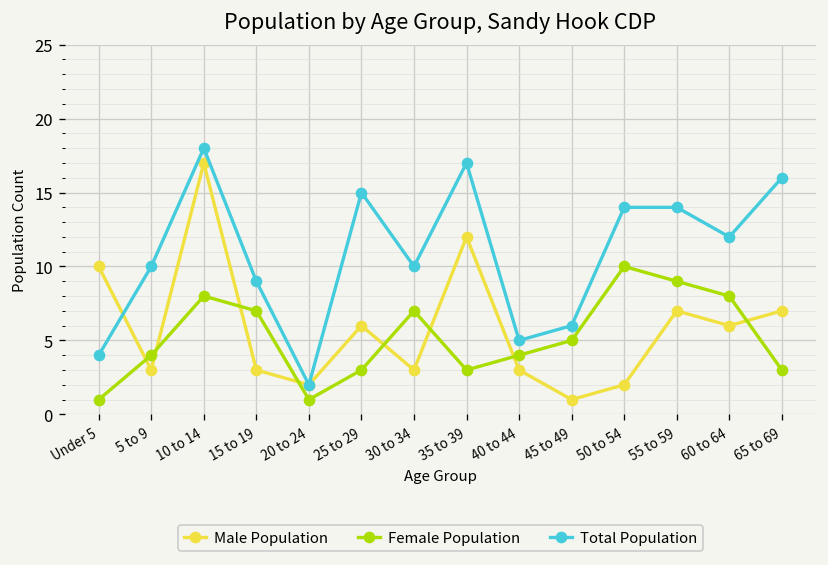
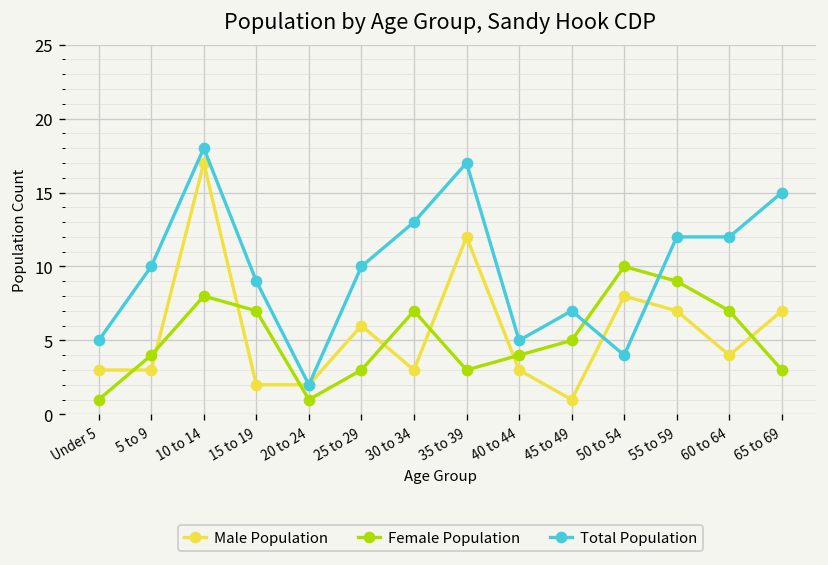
  {
    "Male Population": {
-     "Under 5": 10,
+     "Under 5": 3,
      "5 to 9": 3,
      "10 to 14": 17,
-     "15 to 19": 3,
+     "15 to 19": 2,
      "25 to 29": 6,
      "30 to 34": 3,
      "35 to 39": 12,
      "40 to 44": 3,
      "45 to 49": 1,
-     "50 to 54": 2,
+     "50 to 54": 8,
      "55 to 59": 7,
-     "60 to 64": 6,
+     "60 to 64": 4,
      "65 to 69": 7
    },
    "Female Population": {
      "Under 5": 1,
      "5 to 9": 4,
      "10 to 14": 8,
      "15 to 19": 7,
      "20 to 24": 1,
      "25 to 29": 3,
      "30 to 34": 7,
      "35 to 39": 3,
      "40 to 44": 4,
      "45 to 49": 5,
      "50 to 54": 10,
      "55 to 59": 9,
-     "60 to 64": 8,
+     "60 to 64": 7,
      "65 to 69": 3
    },
    "Total Population": {
-     "Under 5": 4,
+     "Under 5": 5,
      "5 to 9": 10,
      "10 to 14": 18,
      "15 to 19": 9,
-     "25 to 29": 15,
-     "30 to 34": 10,
+     "25 to 29": 10,
+     "30 to 34": 13,
      "35 to 39": 17,
      "40 to 44": 5,
-     "45 to 49": 6,
-     "50 to 54": 14,
-     "55 to 59": 14,
+     "45 to 49": 7,
+     "50 to 54": 4,
+     "55 to 59": 12,
      "60 to 64": 12,
-     "65 to 69": 16
+     "65 to 69": 15
    }
  }
